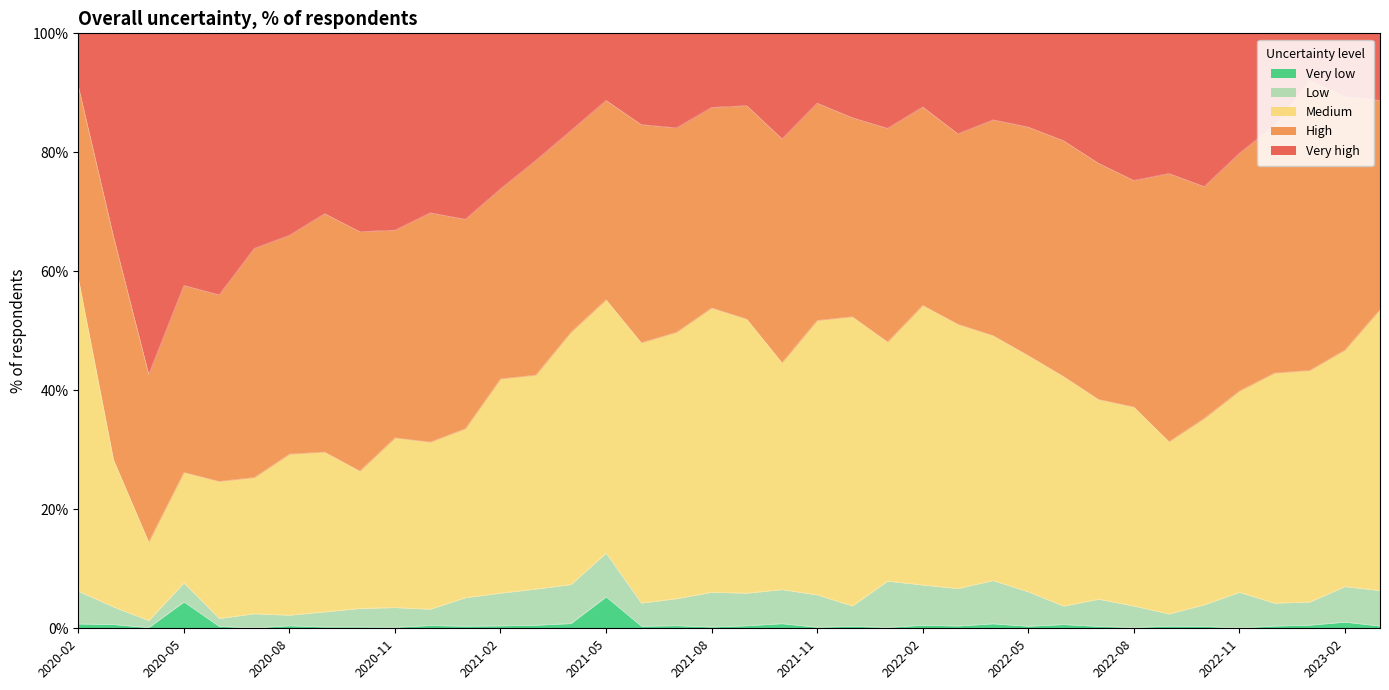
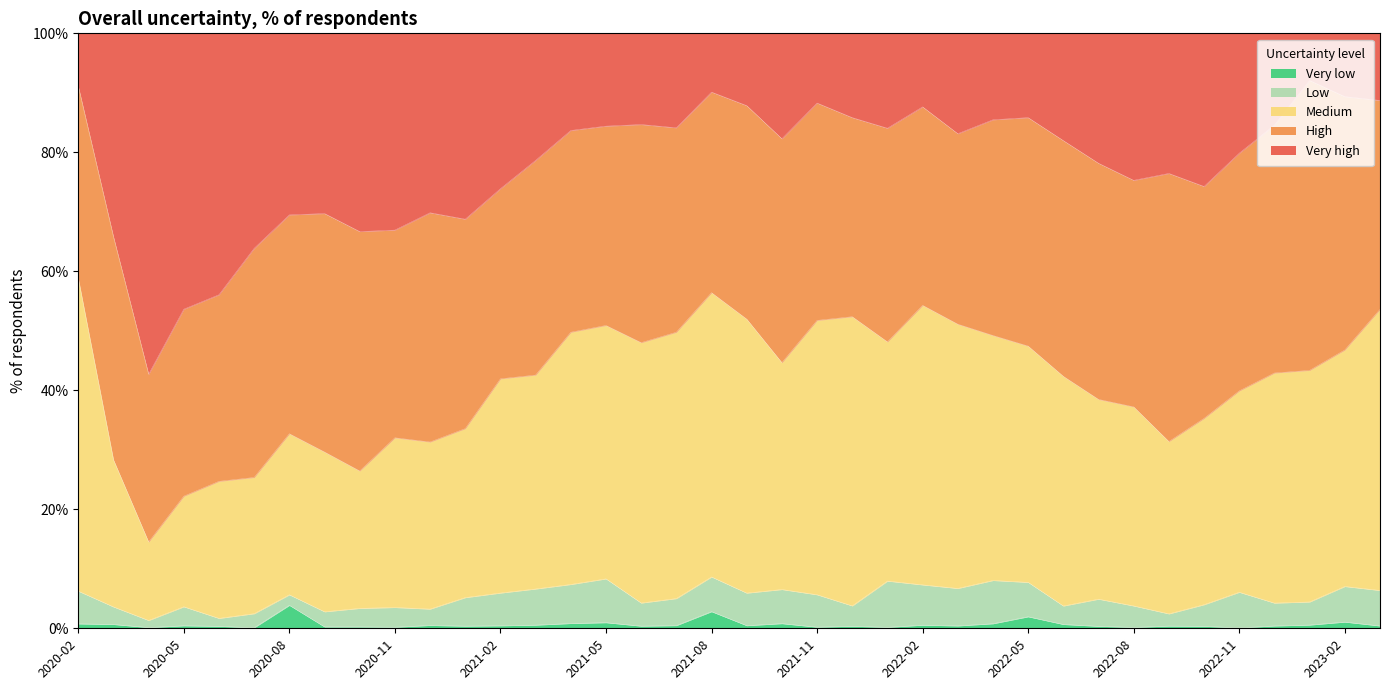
  {
    "Very low": {
      "2020-02": "1%",
-     "2020-05": "4%",
-     "2020-08": "0%",
+     "2020-05": "0%",
+     "2020-08": "4%",
      "2020-11": "0%",
      "2021-02": "0%",
-     "2021-05": "5%",
-     "2021-08": "0%",
+     "2021-05": "1%",
+     "2021-08": "3%",
      "2021-11": "0%",
      "2022-02": "1%",
-     "2022-05": "0%",
+     "2022-05": "2%",
      "2022-08": "0%",
      "2022-11": "0%",
      "2023-02": "1%"
    },
    "Low": {
      "2020-02": "6%",
      "2020-05": "3%",
      "2020-08": "2%",
      "2020-11": "3%",
      "2021-02": "6%",
      "2021-05": "7%",
      "2021-08": "6%",
      "2021-11": "5%",
      "2022-02": "7%",
      "2022-05": "6%",
      "2022-08": "4%",
      "2022-11": "6%",
      "2023-02": "6%"
    },
    "Medium": {
      "2020-02": "53%",
      "2020-05": "19%",
      "2020-08": "27%",
      "2020-11": "29%",
      "2021-02": "36%",
      "2021-05": "43%",
      "2021-08": "48%",
      "2021-11": "46%",
      "2022-02": "47%",
      "2022-05": "40%",
      "2022-08": "33%",
      "2022-11": "34%",
      "2023-02": "40%"
    },
    "High": {
      "2020-02": "32%",
      "2020-05": "31%",
      "2020-08": "37%",
      "2020-11": "35%",
      "2021-02": "32%",
      "2021-05": "34%",
      "2021-08": "34%",
      "2021-11": "37%",
      "2022-02": "33%",
      "2022-05": "38%",
      "2022-08": "38%",
      "2022-11": "40%"
    },
    "Very high": {
      "2020-02": "9%",
      "2020-11": "33%",
      "2021-02": "26%",
      "2021-11": "12%",
      "2022-02": "12%",
      "2022-08": "25%",
      "2022-11": "20%",
      "2023-02": "11%"
    }
  }
